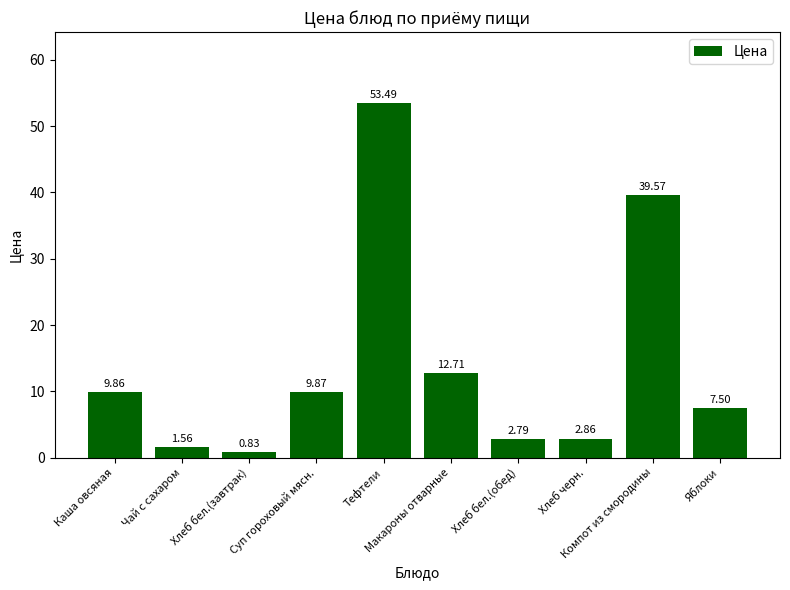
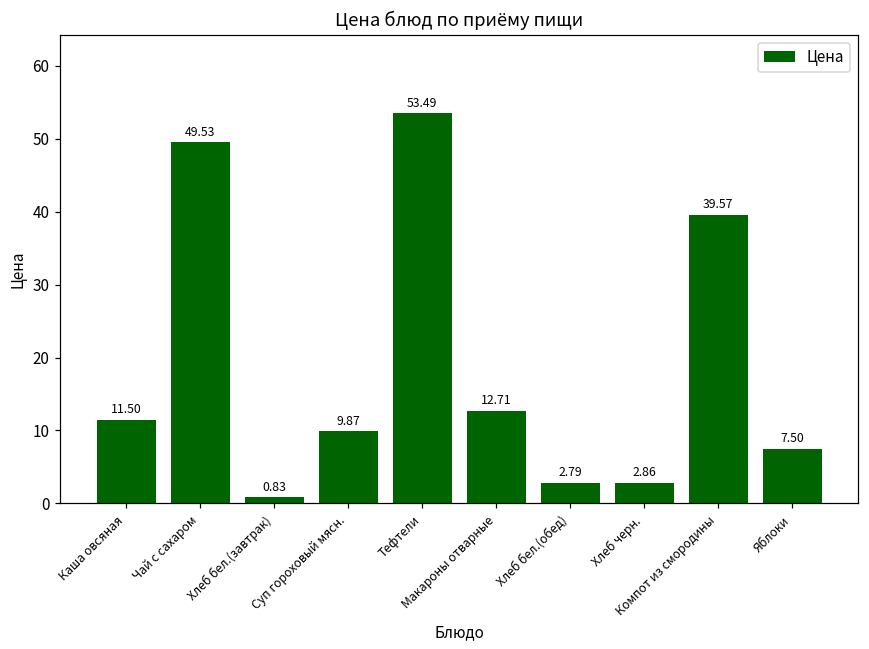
  {
-   "Каша овсяная": 9.86,
-   "Чай с сахаром": 1.56,
+   "Каша овсяная": 11.50,
+   "Чай с сахаром": 49.53,
    "Хлеб бел.(завтрак)": 0.83,
    "Суп гороховый мясн.": 9.87,
    "Тефтели": 53.49,
    "Макароны отварные": 12.71,
    "Хлеб бел.(обед)": 2.79,
    "Хлеб черн.": 2.86,
    "Компот из смородины": 39.57,
    "Яблоки": 7.50
  }
